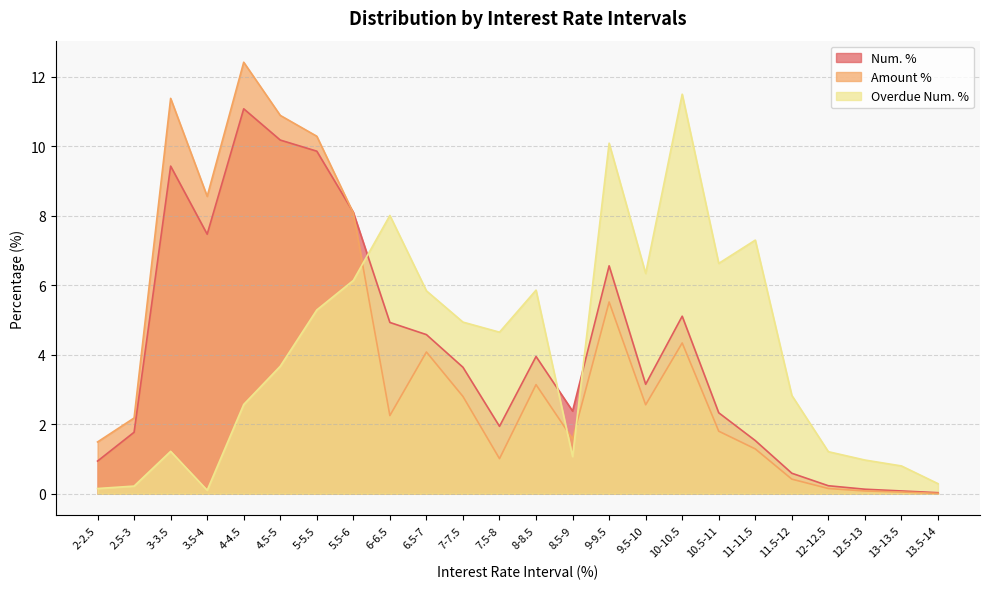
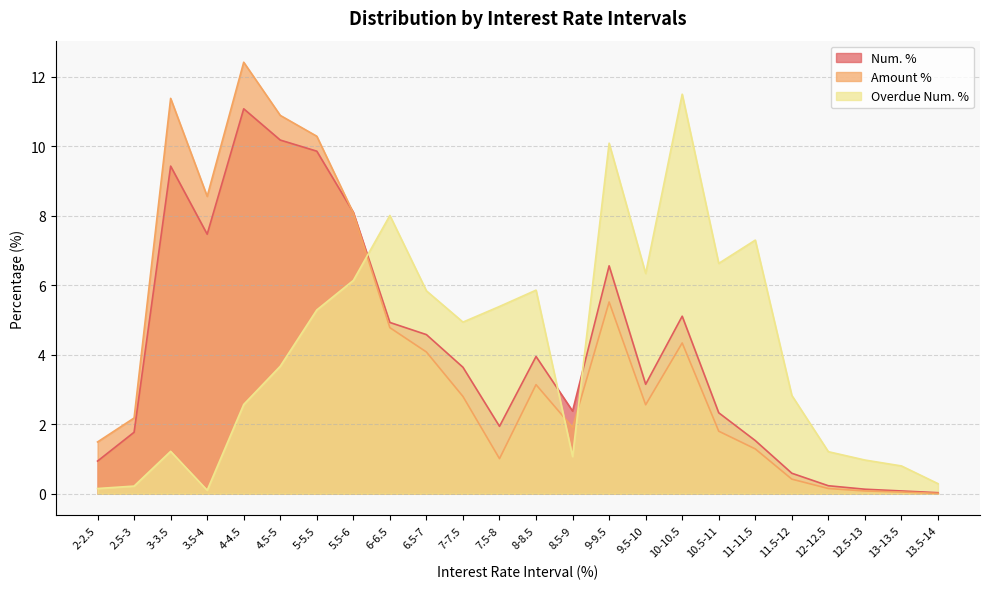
  {
    "Num. %": {
      "2-2.5": 0.9,
      "2.5-3": 1.8,
      "3-3.5": 9.4,
      "3.5-4": 7.5,
      "4-4.5": 11.1,
      "4.5-5": 10.2,
      "5-5.5": 9.9,
      "6-6.5": 4.9,
      "6.5-7": 4.6,
      "7-7.5": 3.6,
      "7.5-8": 1.9,
      "8-8.5": 4.0,
      "8.5-9": 2.4,
      "9-9.5": 6.6,
      "9.5-10": 3.2,
      "10-10.5": 5.1,
      "10.5-11": 2.3,
      "11-11.5": 1.5,
      "11.5-12": 0.6,
      "12-12.5": 0.2
    },
    "Amount %": {
      "2-2.5": 1.5,
      "2.5-3": 2.2,
      "3-3.5": 11.4,
      "3.5-4": 8.6,
      "4-4.5": 12.4,
      "4.5-5": 10.9,
      "5-5.5": 10.3,
-     "6-6.5": 2.3,
+     "6-6.5": 4.8,
      "6.5-7": 4.1,
      "7-7.5": 2.8,
      "7.5-8": 1.0,
      "8-8.5": 3.1,
-     "8.5-9": 1.6,
+     "8.5-9": 1.9,
      "9-9.5": 5.5,
      "9.5-10": 2.6,
      "10-10.5": 4.3,
      "10.5-11": 1.8,
      "11-11.5": 1.3,
      "11.5-12": 0.4,
      "12-12.5": 0.2
    },
    "Overdue Num. %": {
      "2-2.5": 0.2,
      "2.5-3": 0.2,
      "3-3.5": 1.2,
      "3.5-4": 0.1,
      "4-4.5": 2.6,
      "4.5-5": 3.7,
      "5-5.5": 5.3,
      "5.5-6": 6.1,
      "6-6.5": 8.0,
      "6.5-7": 5.8,
      "7-7.5": 4.9,
-     "7.5-8": 4.7,
+     "7.5-8": 5.4,
      "8-8.5": 5.9,
      "8.5-9": 1.1,
      "9-9.5": 10.1,
      "9.5-10": 6.3,
      "10-10.5": 11.5,
      "10.5-11": 6.6,
      "11-11.5": 7.3,
      "11.5-12": 2.8,
      "12-12.5": 1.2,
      "12.5-13": 1.0,
      "13-13.5": 0.8,
      "13.5-14": 0.3
    }
  }
